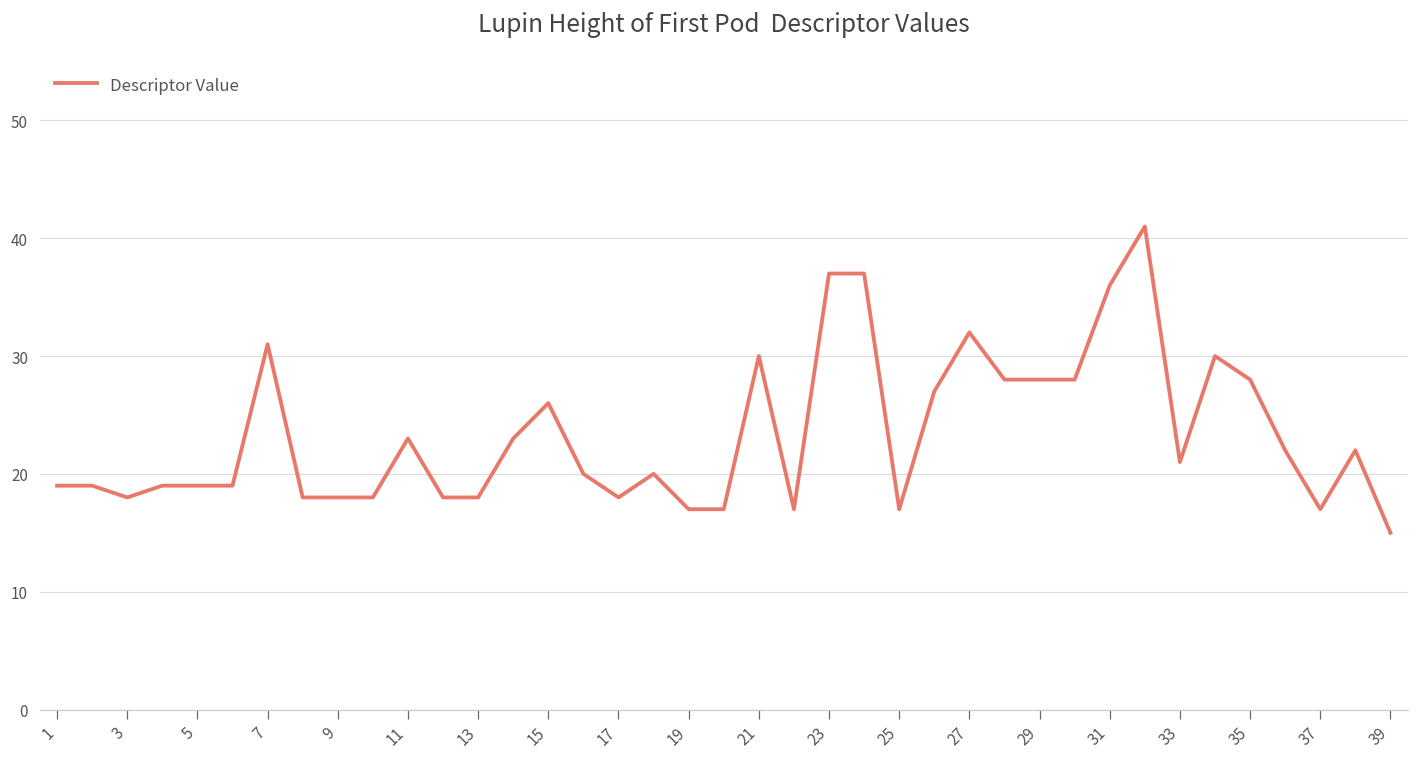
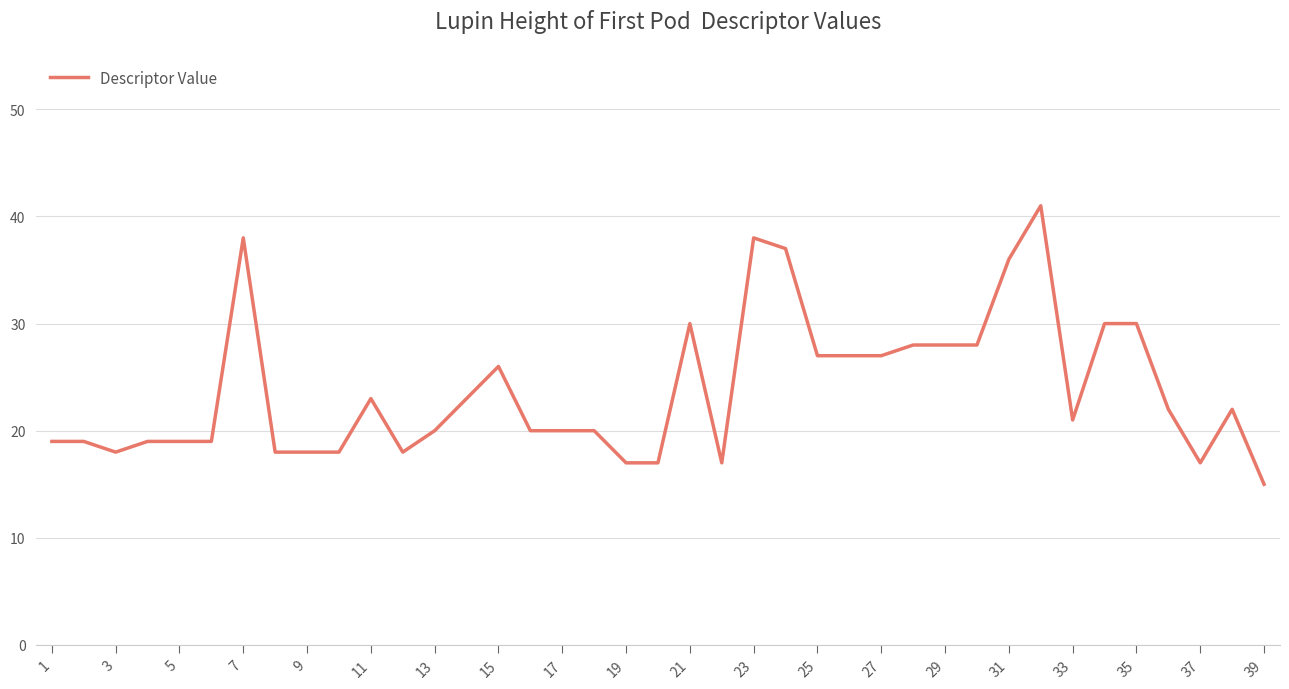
  {
    "1": 19,
    "3": 18,
    "5": 19,
-   "7": 31,
+   "7": 38,
    "9": 18,
    "11": 23,
-   "13": 18,
+   "13": 20,
    "15": 26,
-   "17": 18,
+   "17": 20,
    "19": 17,
    "21": 30,
-   "23": 37,
-   "25": 17,
-   "27": 32,
+   "23": 38,
+   "25": 27,
+   "27": 27,
    "29": 28,
    "31": 36,
    "33": 21,
-   "35": 28,
+   "35": 30,
    "37": 17,
    "39": 15
  }
